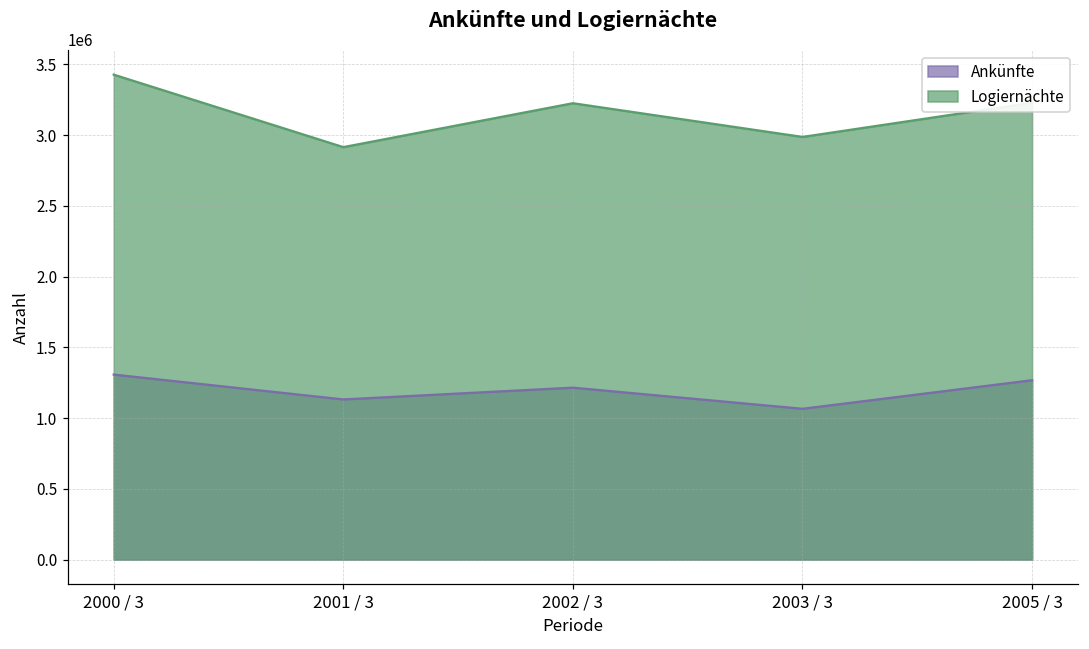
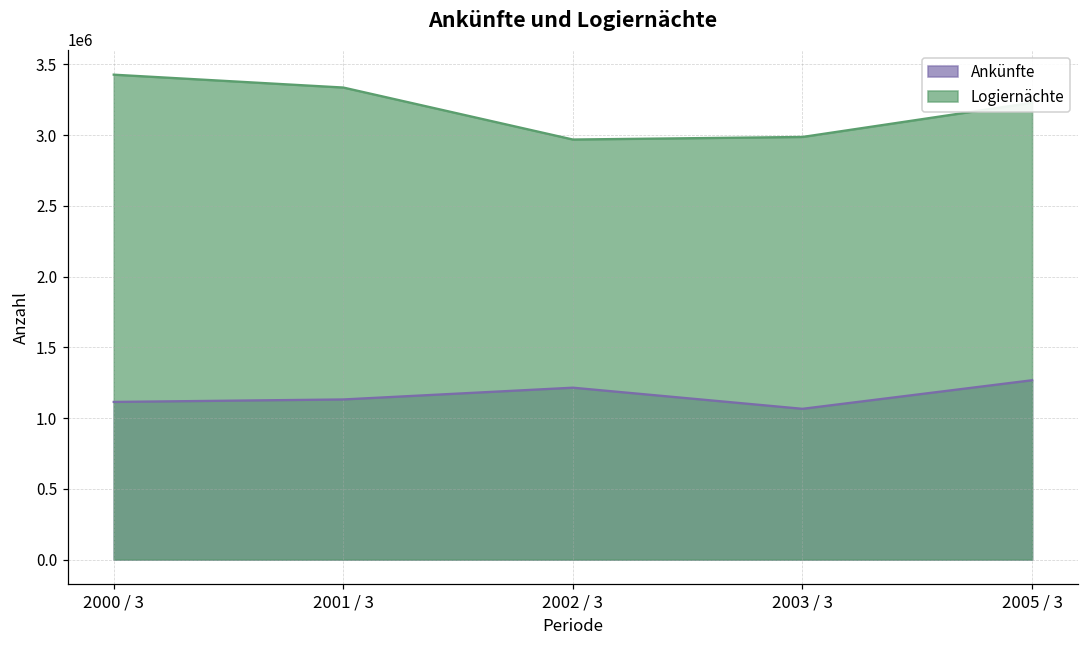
  {
    "Ankünfte": {
-     "2000 / 3": 1310000,
+     "2000 / 3": 1110000,
      "2001 / 3": 1130000,
      "2002 / 3": 1220000,
      "2003 / 3": 1070000,
      "2005 / 3": 1270000
    },
    "Logiernächte": {
      "2000 / 3": 3430000,
-     "2001 / 3": 2920000,
-     "2002 / 3": 3230000,
+     "2001 / 3": 3340000,
+     "2002 / 3": 2970000,
      "2003 / 3": 2990000
    }
  }
